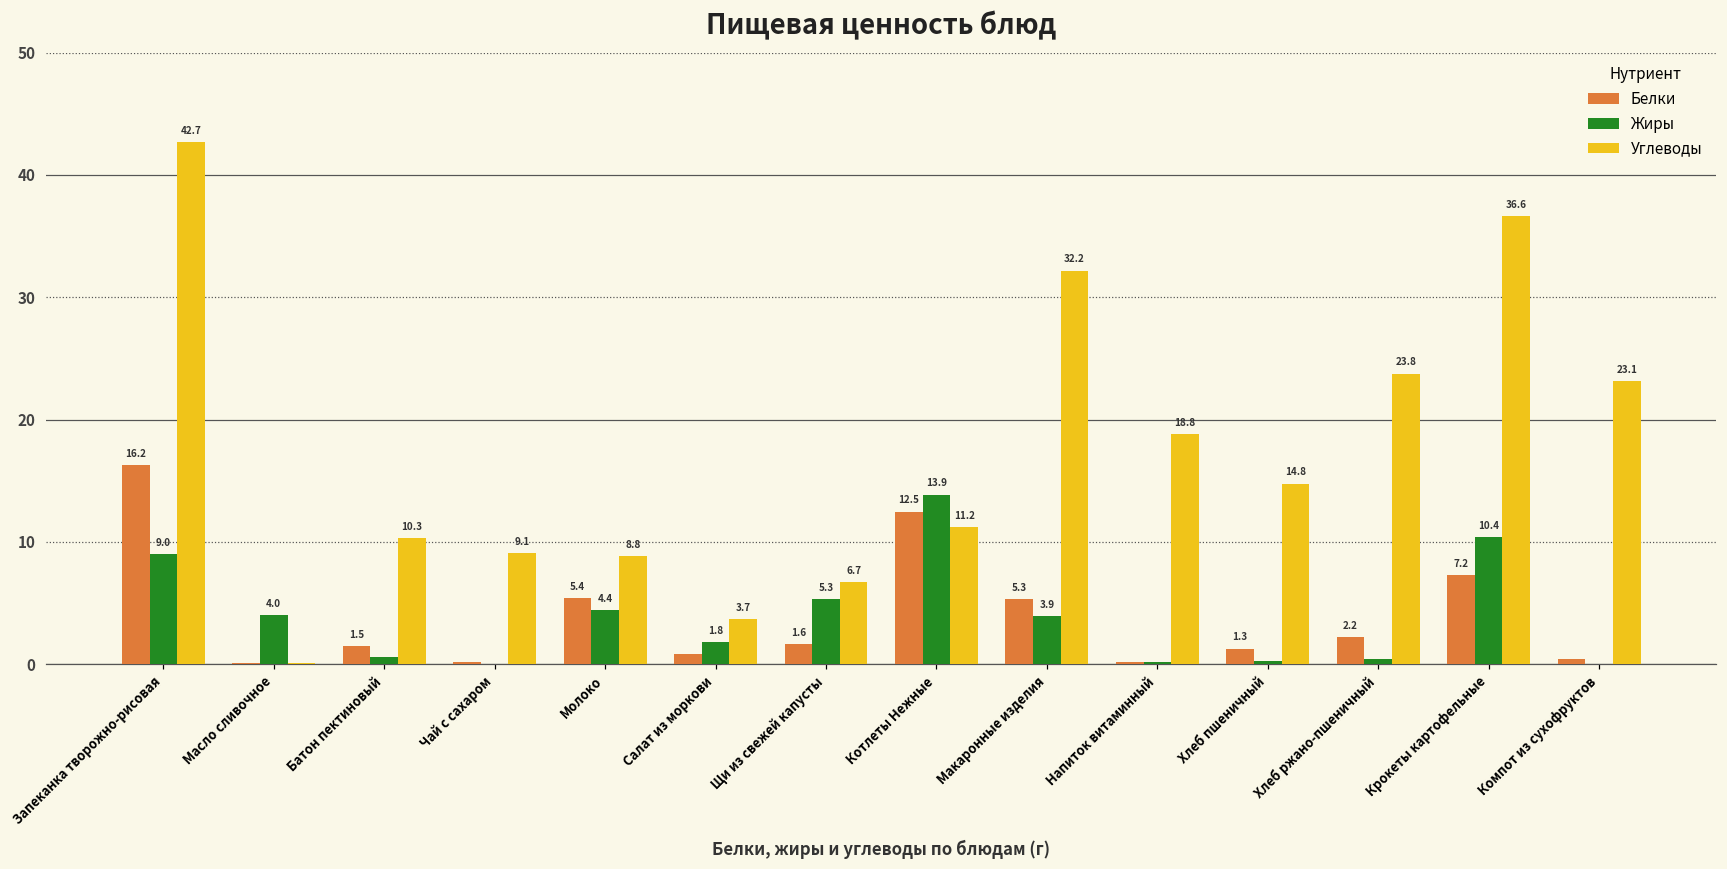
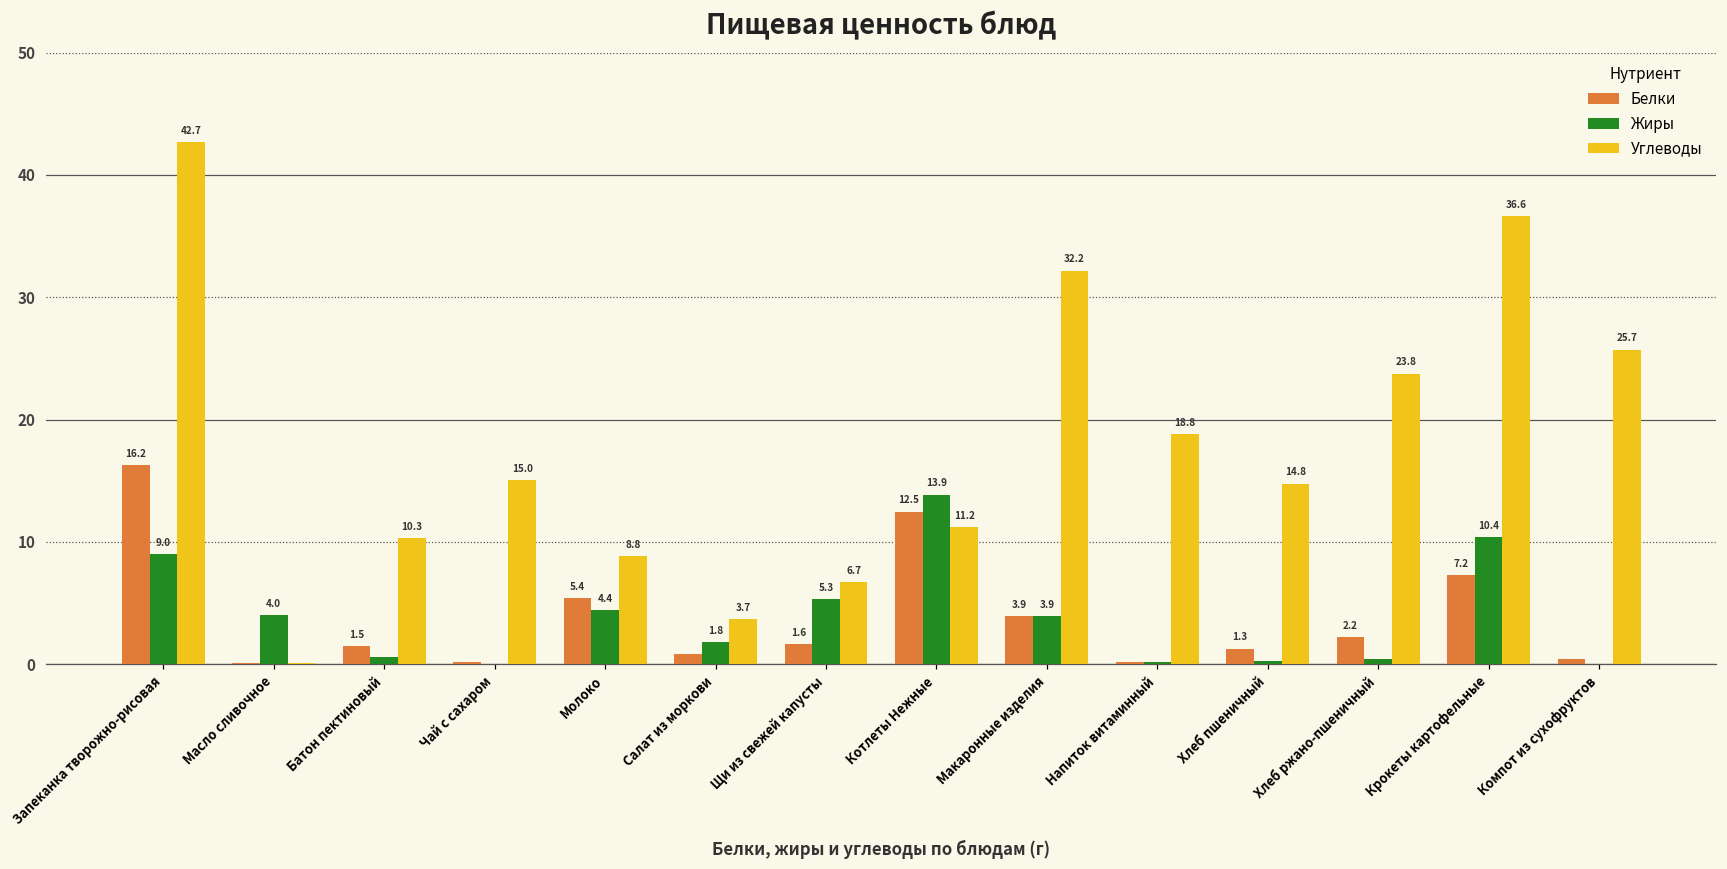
  {
    "Белки": {
      "Запеканка творожно-рисовая": 16.2,
      "Батон пектиновый": 1.5,
      "Молоко": 5.4,
      "Щи из свежей капусты": 1.6,
      "Котлеты Нежные": 12.5,
-     "Макаронные изделия": 5.3,
+     "Макаронные изделия": 3.9,
      "Хлеб пшеничный": 1.3,
      "Хлеб ржано-пшеничный": 2.2,
      "Крокеты картофельные": 7.2
    },
    "Жиры": {
      "Запеканка творожно-рисовая": 9.0,
      "Масло сливочное": 4.0,
      "Молоко": 4.4,
      "Салат из моркови": 1.8,
      "Щи из свежей капусты": 5.3,
      "Котлеты Нежные": 13.9,
      "Макаронные изделия": 3.9,
      "Крокеты картофельные": 10.4
    },
    "Углеводы": {
      "Запеканка творожно-рисовая": 42.7,
      "Батон пектиновый": 10.3,
-     "Чай с сахаром": 9.1,
+     "Чай с сахаром": 15.0,
      "Молоко": 8.8,
      "Салат из моркови": 3.7,
      "Щи из свежей капусты": 6.7,
      "Котлеты Нежные": 11.2,
      "Макаронные изделия": 32.2,
      "Напиток витаминный": 18.8,
      "Хлеб пшеничный": 14.8,
      "Хлеб ржано-пшеничный": 23.8,
      "Крокеты картофельные": 36.6,
-     "Компот из сухофруктов": 23.1
+     "Компот из сухофруктов": 25.7
    }
  }
